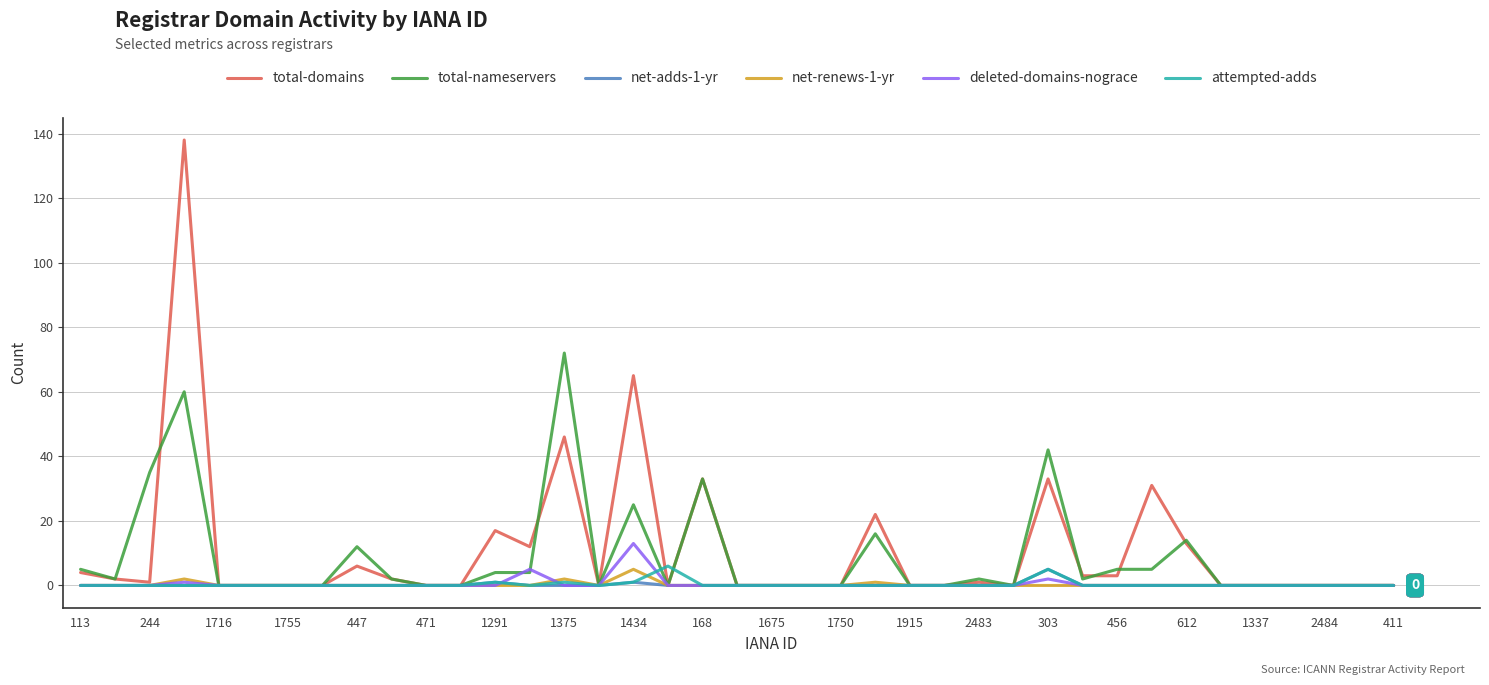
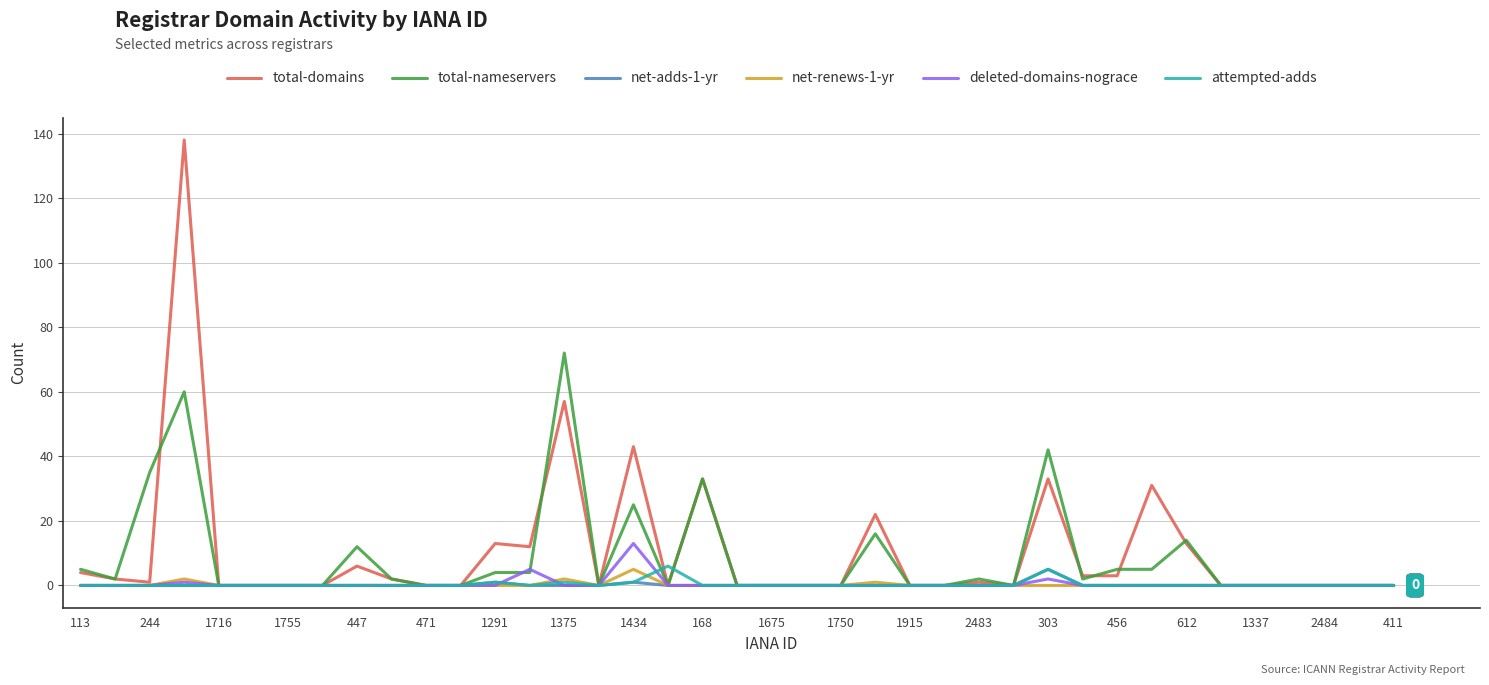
  {
    "total-domains": {
      "113": 4,
      "244": 1,
      "447": 6,
-     "1291": 17,
-     "1375": 46,
-     "1434": 65,
+     "1291": 13,
+     "1375": 57,
+     "1434": 43,
      "2483": 1,
      "303": 33,
      "456": 3,
      "612": 13
    },
    "total-nameservers": {
      "113": 5,
      "244": 35,
      "447": 12,
      "1291": 4,
      "1375": 72,
      "1434": 25,
      "2483": 2,
      "303": 42,
      "456": 5,
      "612": 14
    },
    "net-renews-1-yr": {
      "1375": 2,
      "1434": 5,
      "303": 0
    },
    "deleted-domains-nograce": {
      "1434": 13,
      "303": 2
    },
    "attempted-adds": {
      "1375": 1
    }
  }
